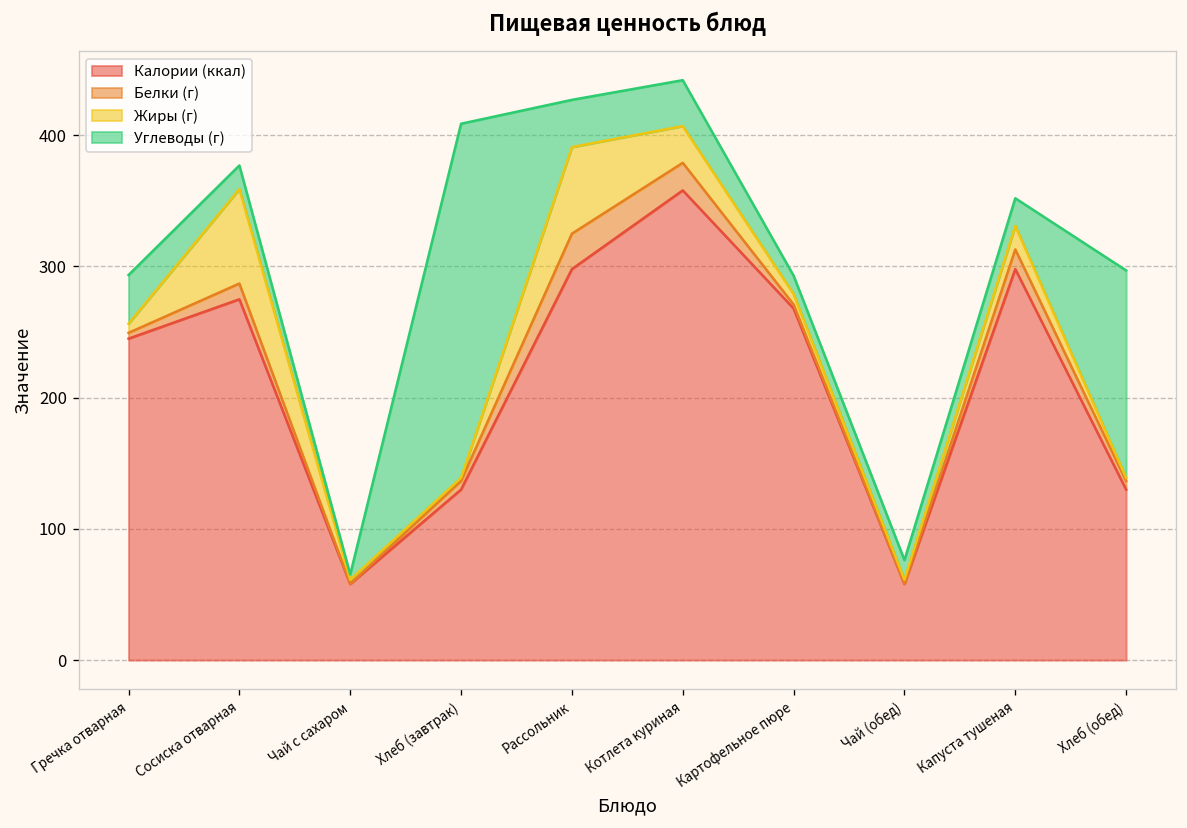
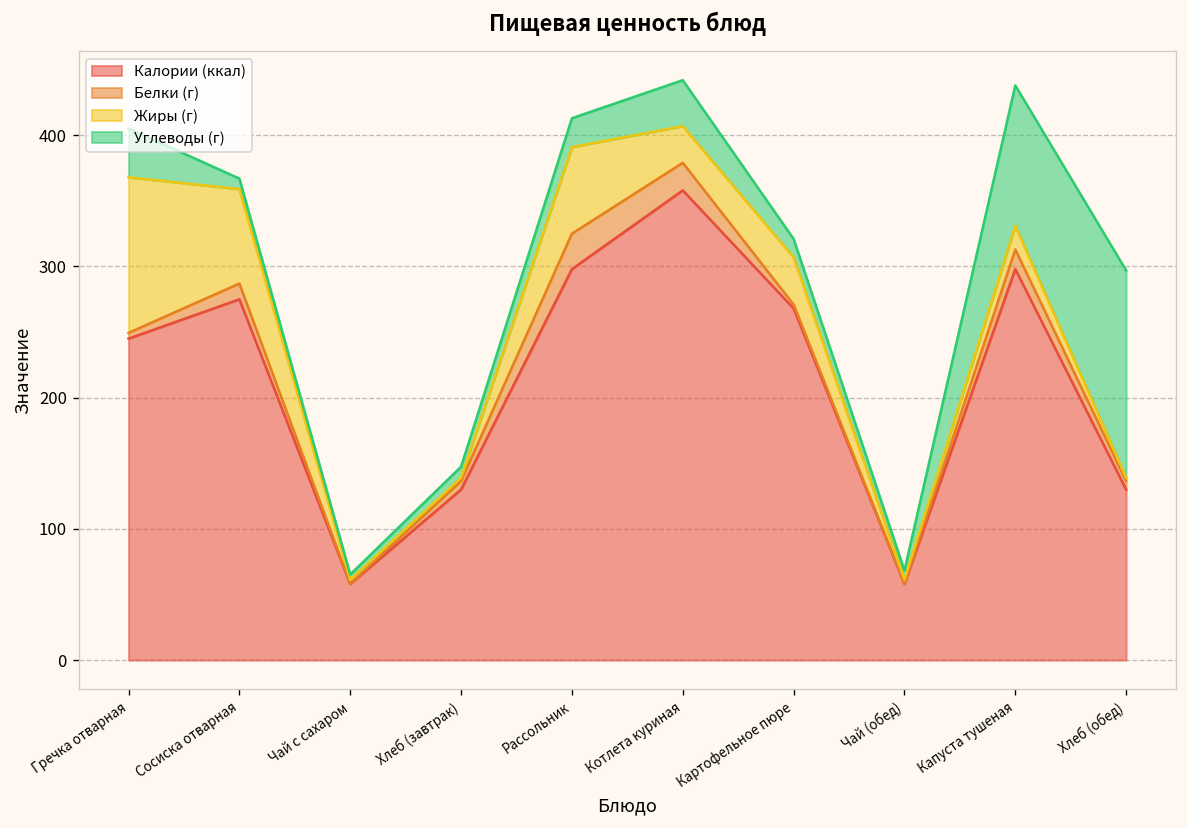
  {
    "Жиры (г)": {
-     "Гречка отварная": 7,
+     "Гречка отварная": 119,
      "Сосиска отварная": 72,
      "Чай с сахаром": 3,
      "Хлеб (завтрак)": 2,
      "Рассольник": 66,
      "Котлета куриная": 28,
-     "Картофельное пюре": 8,
+     "Картофельное пюре": 36,
      "Чай (обед)": 3,
      "Капуста тушеная": 18,
      "Хлеб (обед)": 2
    },
    "Углеводы (г)": {
-     "Сосиска отварная": 18,
+     "Сосиска отварная": 8,
      "Чай с сахаром": 4,
-     "Хлеб (завтрак)": 270,
-     "Рассольник": 36,
+     "Хлеб (завтрак)": 9,
+     "Рассольник": 22,
      "Котлета куриная": 35,
      "Картофельное пюре": 14,
-     "Чай (обед)": 15,
-     "Капуста тушеная": 21,
+     "Чай (обед)": 7,
+     "Капуста тушеная": 107,
      "Хлеб (обед)": 158
    }
  }
